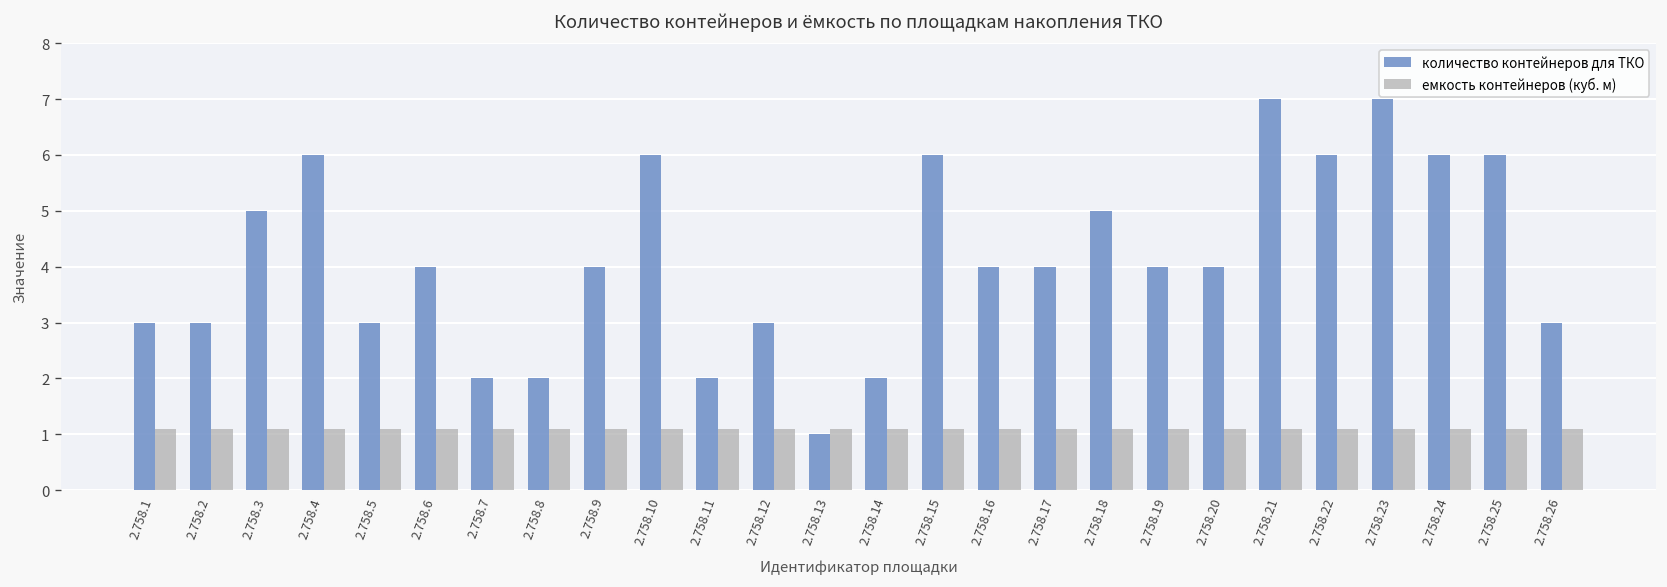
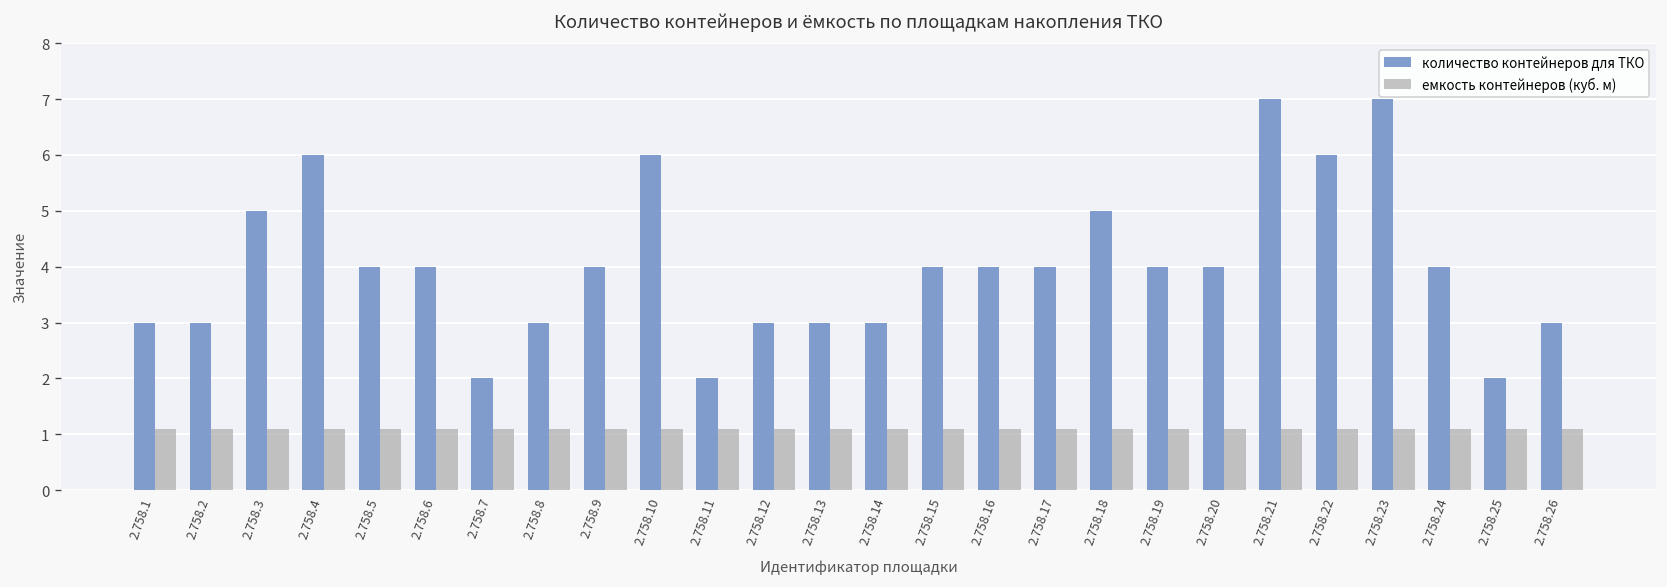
  {
    "количество контейнеров для ТКО": {
      "2.758.1": 3,
      "2.758.2": 3,
      "2.758.3": 5,
      "2.758.4": 6,
-     "2.758.5": 3,
+     "2.758.5": 4,
      "2.758.6": 4,
      "2.758.7": 2,
-     "2.758.8": 2,
+     "2.758.8": 3,
      "2.758.9": 4,
      "2.758.10": 6,
      "2.758.11": 2,
      "2.758.12": 3,
-     "2.758.13": 1,
-     "2.758.14": 2,
-     "2.758.15": 6,
+     "2.758.13": 3,
+     "2.758.14": 3,
+     "2.758.15": 4,
      "2.758.16": 4,
      "2.758.17": 4,
      "2.758.18": 5,
      "2.758.19": 4,
      "2.758.20": 4,
      "2.758.21": 7,
      "2.758.22": 6,
      "2.758.23": 7,
-     "2.758.24": 6,
-     "2.758.25": 6,
+     "2.758.24": 4,
+     "2.758.25": 2,
      "2.758.26": 3
    },
    "емкость контейнеров (куб. м)": {
      "2.758.1": 1.1,
      "2.758.2": 1.1,
      "2.758.3": 1.1,
      "2.758.4": 1.1,
      "2.758.5": 1.1,
      "2.758.6": 1.1,
      "2.758.7": 1.1,
      "2.758.8": 1.1,
      "2.758.9": 1.1,
      "2.758.10": 1.1,
      "2.758.11": 1.1,
      "2.758.12": 1.1,
      "2.758.13": 1.1,
      "2.758.14": 1.1,
      "2.758.15": 1.1,
      "2.758.16": 1.1,
      "2.758.17": 1.1,
      "2.758.18": 1.1,
      "2.758.19": 1.1,
      "2.758.20": 1.1,
      "2.758.21": 1.1,
      "2.758.22": 1.1,
      "2.758.23": 1.1,
      "2.758.24": 1.1,
      "2.758.25": 1.1,
      "2.758.26": 1.1
    }
  }
